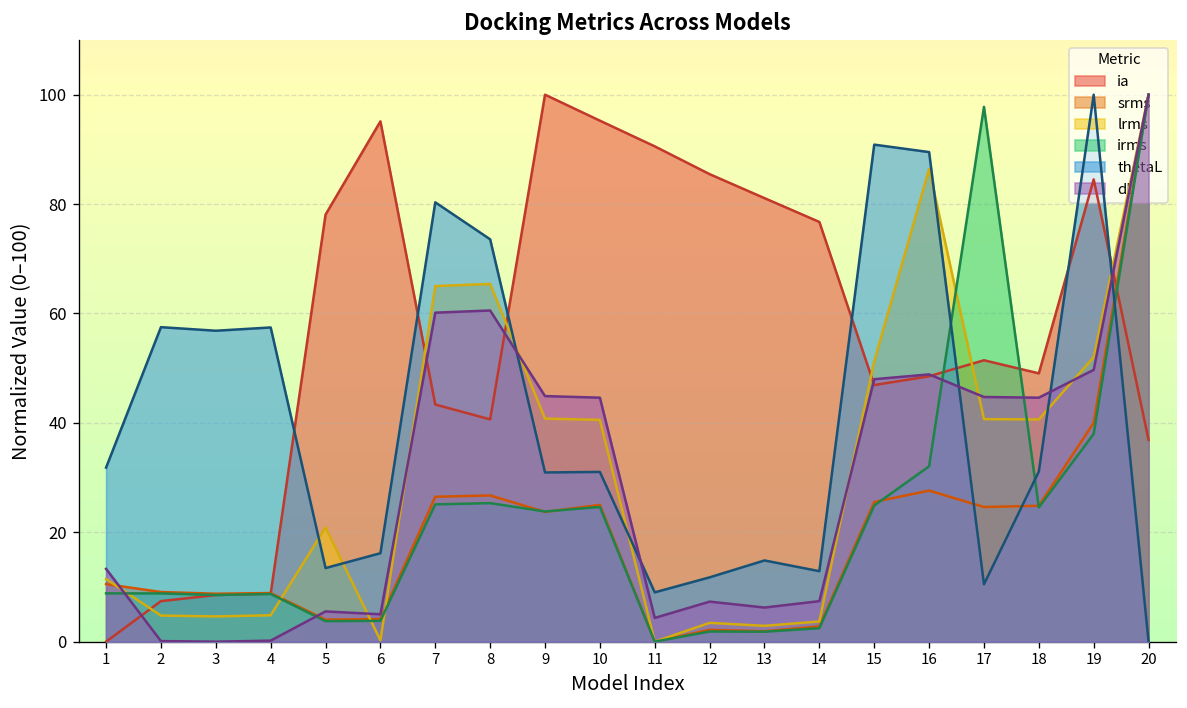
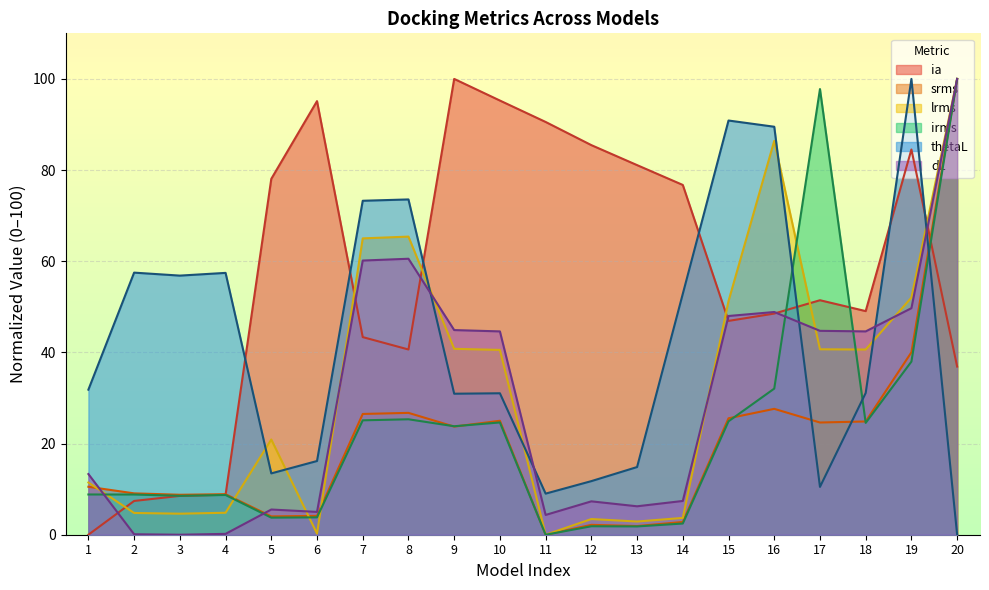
  {
    "lrms": {
      "1": 11,
      "2": 5,
      "3": 5,
      "4": 5,
      "5": 21,
      "6": 0,
      "7": 65,
      "8": 65,
      "9": 41,
      "10": 41,
      "12": 3,
      "13": 3,
      "14": 4,
      "15": 51,
      "16": 86,
      "17": 41,
      "18": 41,
      "19": 52
    },
    "irms": {
      "1": 9,
      "7": 25,
      "8": 25,
      "15": 25,
      "16": 32,
      "17": 98,
      "19": 38
    },
    "thetaL": {
      "1": 32,
      "2": 58,
      "3": 57,
      "4": 57,
      "5": 13,
      "6": 16,
-     "7": 80,
+     "7": 73,
      "8": 74,
      "9": 31,
      "10": 31,
      "11": 9,
      "12": 12,
      "13": 15,
-     "14": 13,
+     "14": 53,
      "15": 91,
      "16": 90,
      "17": 10,
      "18": 31,
      "20": 0
    },
    "dL": {
      "1": 13,
      "2": 0,
      "3": 0,
      "4": 0,
      "5": 6,
      "6": 5,
      "7": 60,
      "8": 61,
      "9": 45,
      "10": 45,
      "11": 4,
      "12": 7,
      "13": 6,
      "14": 7,
      "15": 48,
      "17": 45,
      "18": 45,
      "19": 50
    }
  }
